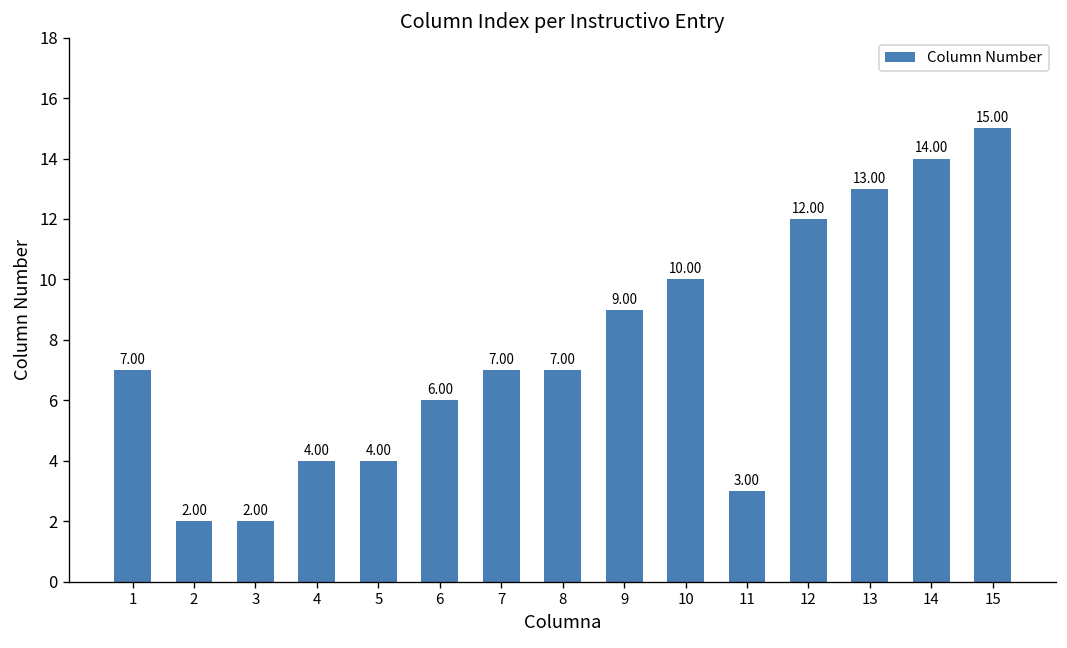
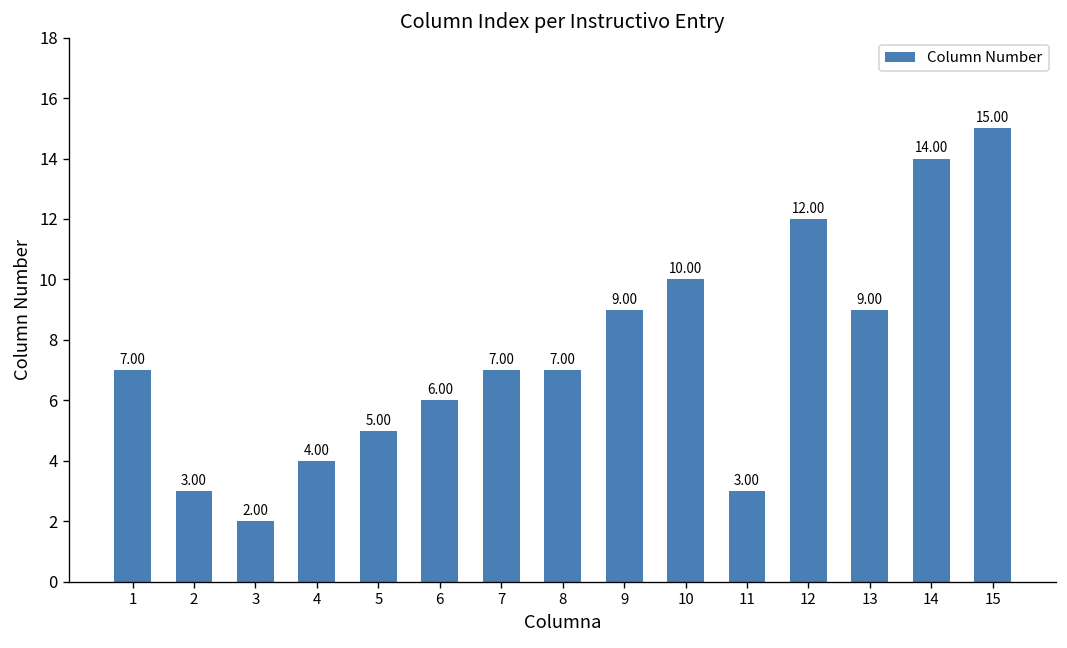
  {
    "1": 7.00,
-   "2": 2.00,
+   "2": 3.00,
    "3": 2.00,
    "4": 4.00,
-   "5": 4.00,
+   "5": 5.00,
    "6": 6.00,
    "7": 7.00,
    "8": 7.00,
    "9": 9.00,
    "10": 10.00,
    "11": 3.00,
    "12": 12.00,
-   "13": 13.00,
+   "13": 9.00,
    "14": 14.00,
    "15": 15.00
  }
